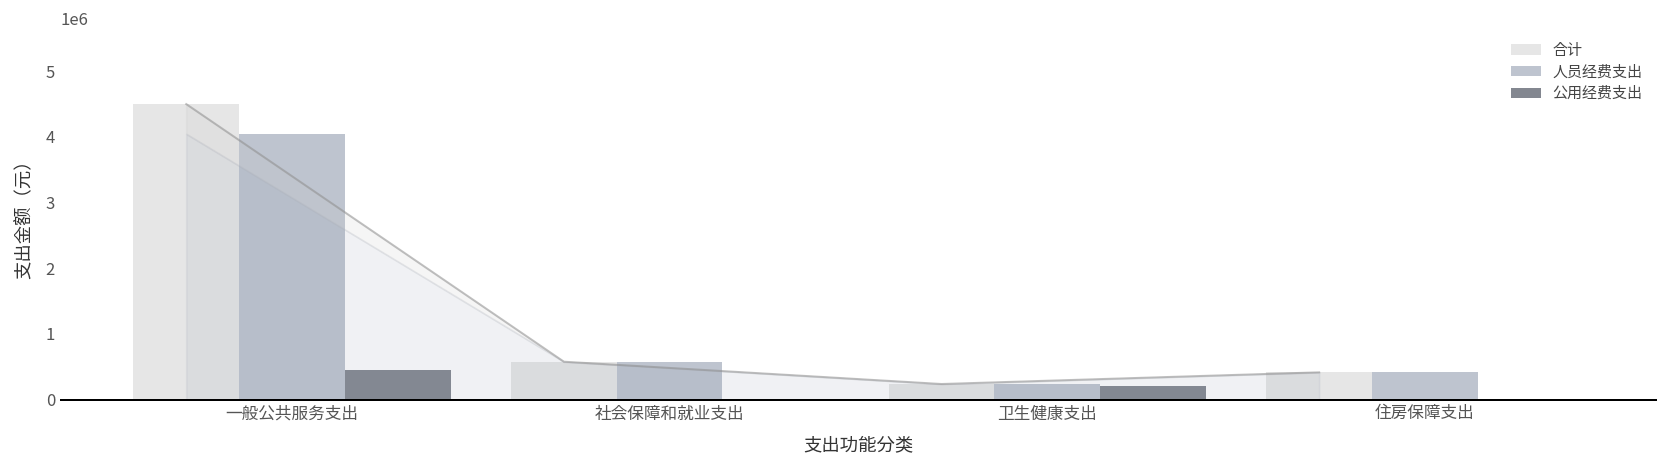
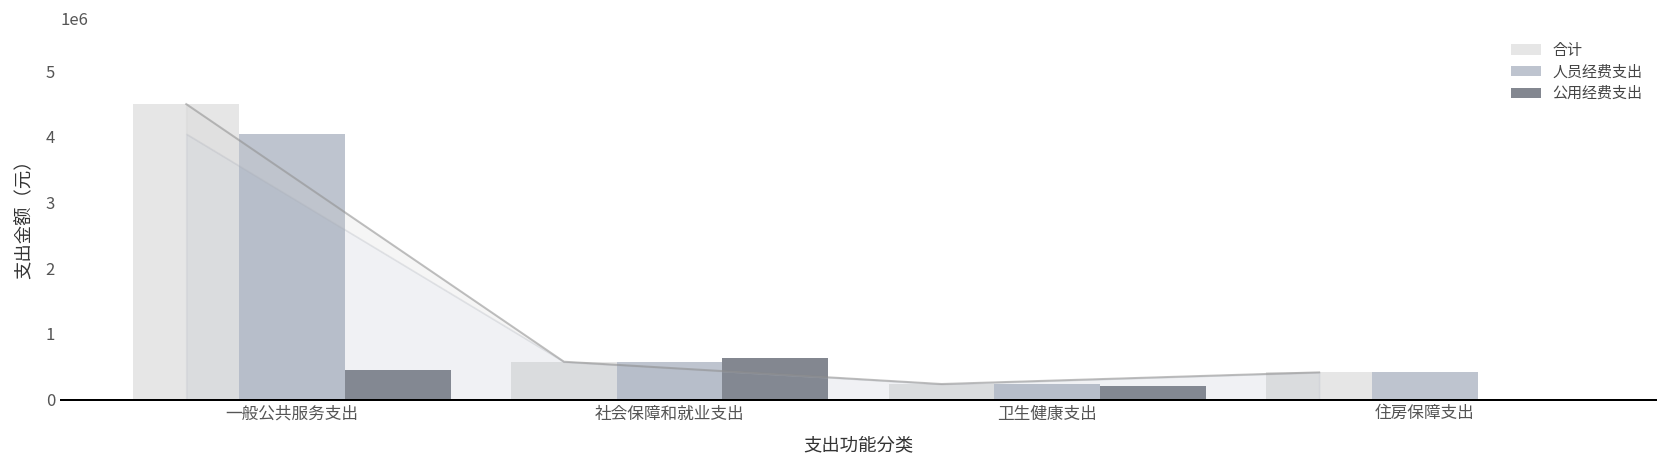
  {
    "公用经费支出": {
      "一般公共服务支出": 500000,
-     "社会保障和就业支出": 0,
+     "社会保障和就业支出": 600000,
      "卫生健康支出": 200000,
      "住房保障支出": 0
    }
  }
